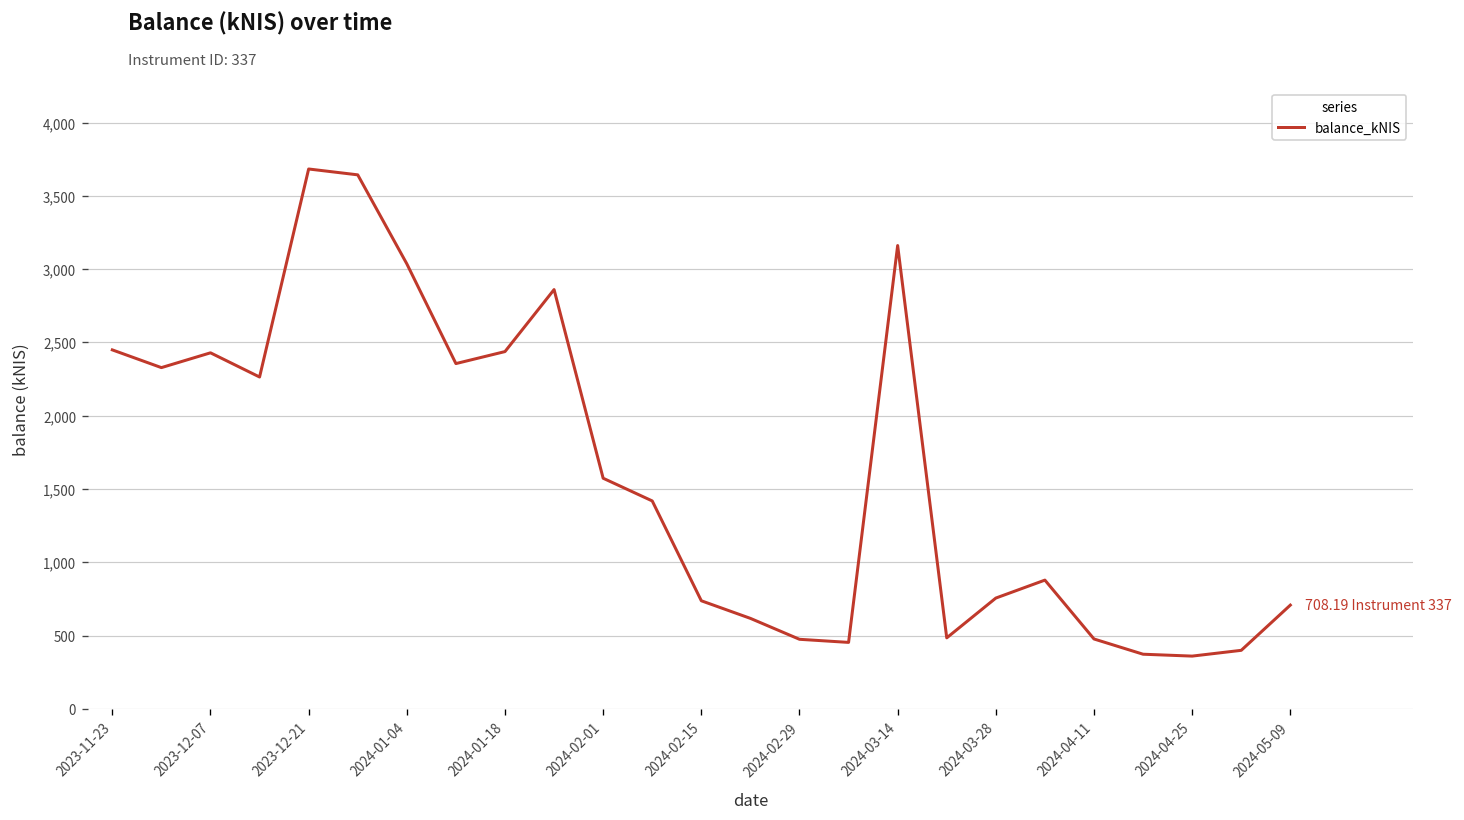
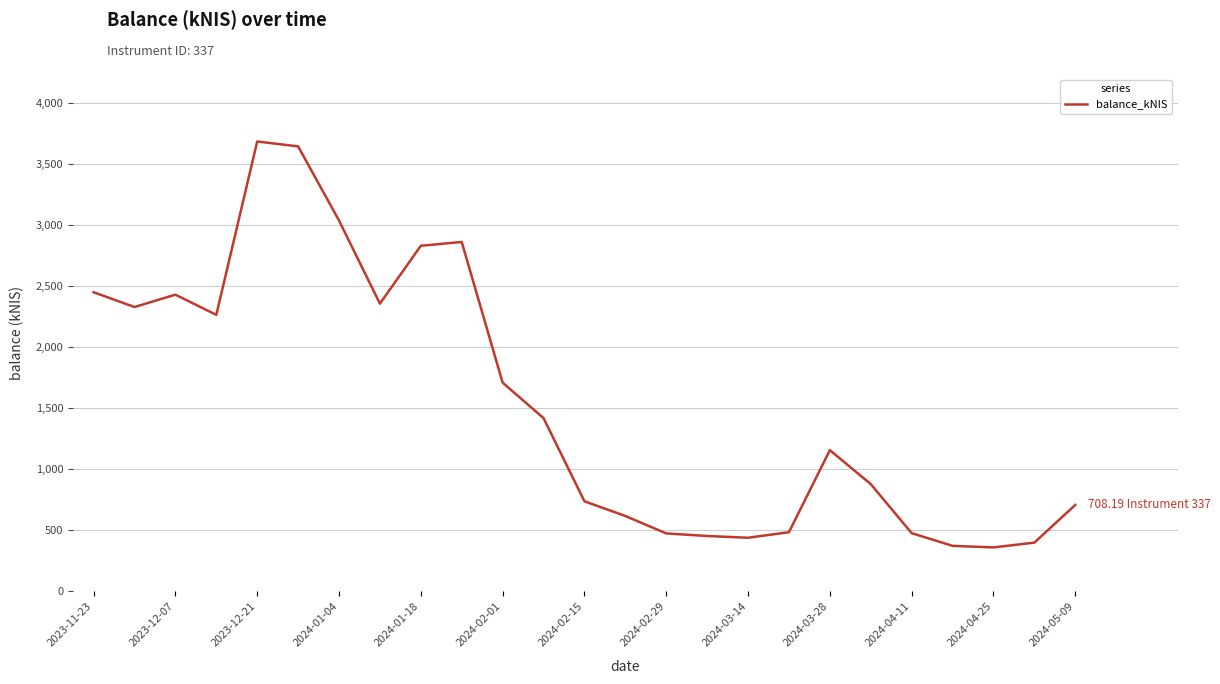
  {
    "2023-11-23": "2,450",
    "2023-12-07": "2,430",
    "2023-12-21": "3,680",
    "2024-01-04": "3,040",
-   "2024-01-18": "2,440",
-   "2024-02-01": "1,570",
+   "2024-01-18": "2,830",
+   "2024-02-01": "1,710",
    "2024-02-15": "740",
    "2024-02-29": "470",
-   "2024-03-14": "3,160",
-   "2024-03-28": "760",
+   "2024-03-14": "440",
+   "2024-03-28": "1,160",
    "2024-04-11": "480",
    "2024-04-25": "360"
  }
